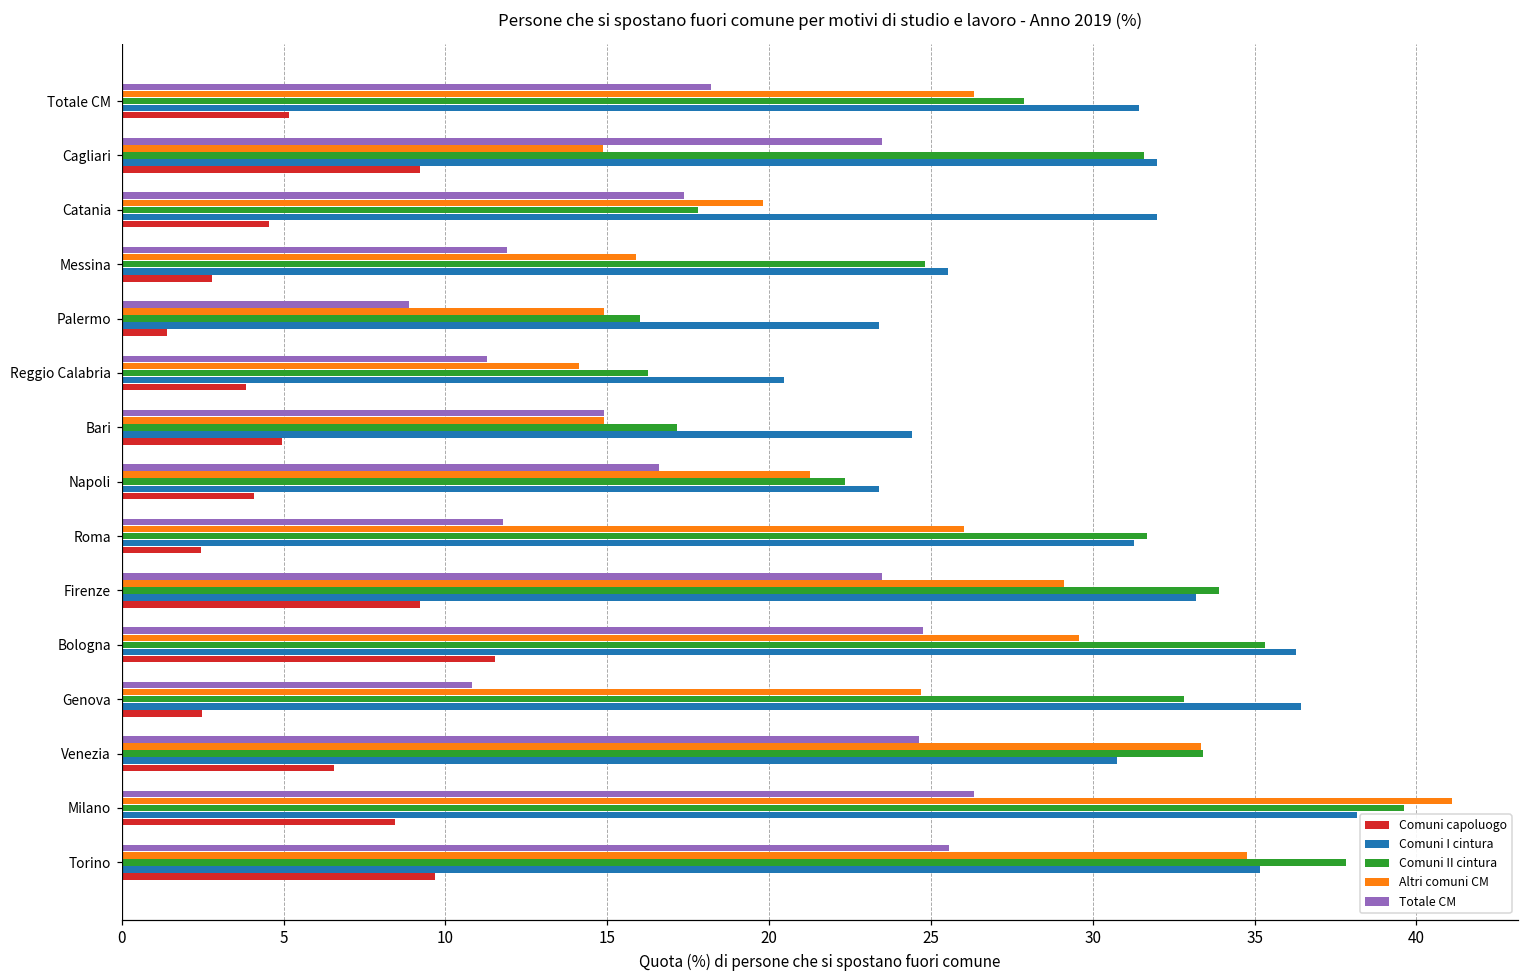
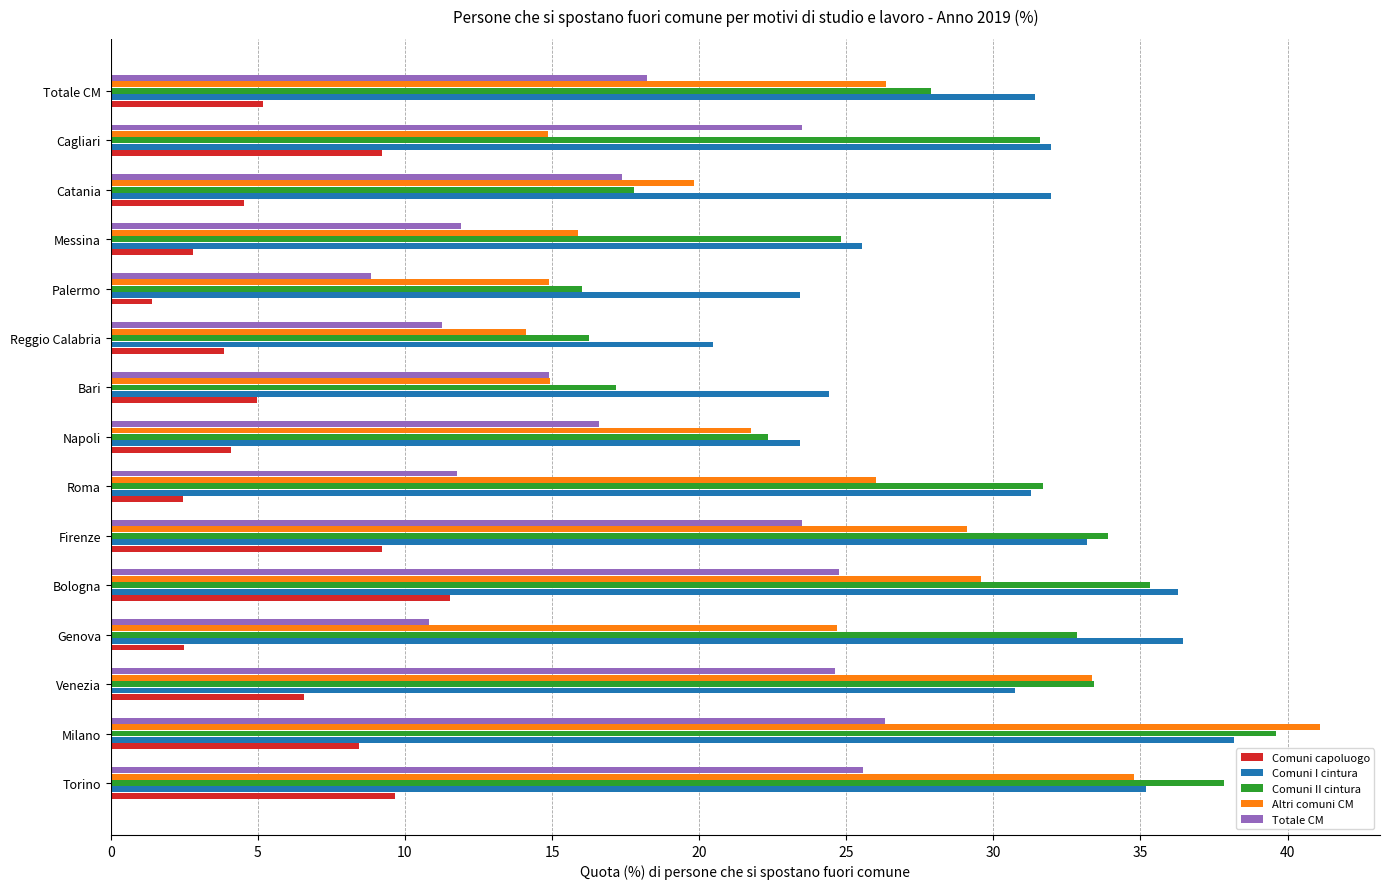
  {
    "Comuni capoluogo": {
      "Totale CM": 5.2,
      "Cagliari": 9.2,
      "Catania": 4.5,
      "Messina": 2.8,
      "Palermo": 1.4,
      "Reggio Calabria": 3.8,
      "Bari": 5.0,
      "Napoli": 4.1,
      "Roma": 2.5,
      "Firenze": 9.2,
      "Bologna": 11.5,
      "Genova": 2.5,
      "Venezia": 6.6,
      "Milano": 8.5,
      "Torino": 9.7
    },
    "Comuni I cintura": {
      "Totale CM": 31.4,
      "Cagliari": 32.0,
      "Catania": 32.0,
      "Messina": 25.5,
      "Palermo": 23.4,
      "Reggio Calabria": 20.5,
      "Bari": 24.4,
      "Napoli": 23.4,
      "Roma": 31.3,
      "Firenze": 33.2,
      "Bologna": 36.3,
      "Genova": 36.4,
      "Venezia": 30.7,
      "Milano": 38.2,
      "Torino": 35.2
    },
    "Comuni II cintura": {
      "Totale CM": 27.9,
      "Cagliari": 31.6,
      "Catania": 17.8,
      "Messina": 24.8,
      "Palermo": 16.0,
      "Reggio Calabria": 16.3,
      "Bari": 17.2,
      "Napoli": 22.3,
      "Roma": 31.7,
      "Firenze": 33.9,
      "Bologna": 35.3,
      "Genova": 32.8,
      "Venezia": 33.4,
      "Milano": 39.6,
      "Torino": 37.8
    },
    "Altri comuni CM": {
      "Totale CM": 26.3,
      "Cagliari": 14.9,
      "Catania": 19.8,
      "Messina": 15.9,
      "Palermo": 14.9,
      "Reggio Calabria": 14.1,
      "Bari": 14.9,
-     "Napoli": 21.3,
+     "Napoli": 21.7,
      "Roma": 26.0,
      "Firenze": 29.1,
      "Bologna": 29.6,
      "Genova": 24.7,
      "Venezia": 33.4,
      "Milano": 41.1,
      "Torino": 34.8
    },
    "Totale CM": {
      "Totale CM": 18.2,
      "Cagliari": 23.5,
      "Catania": 17.4,
      "Messina": 11.9,
      "Palermo": 8.9,
      "Reggio Calabria": 11.3,
      "Bari": 14.9,
      "Napoli": 16.6,
      "Roma": 11.8,
      "Firenze": 23.5,
      "Bologna": 24.8,
      "Genova": 10.8,
      "Venezia": 24.6,
      "Milano": 26.3,
      "Torino": 25.6
    }
  }
